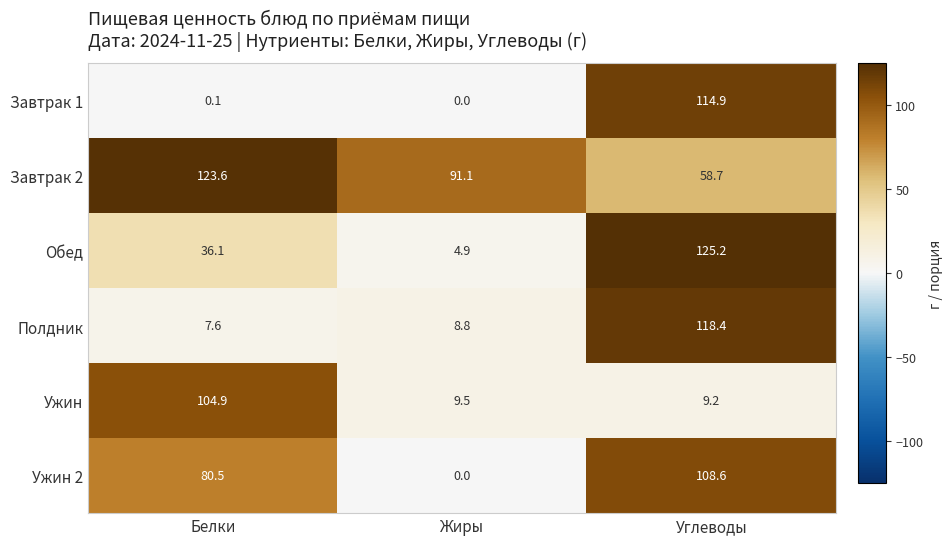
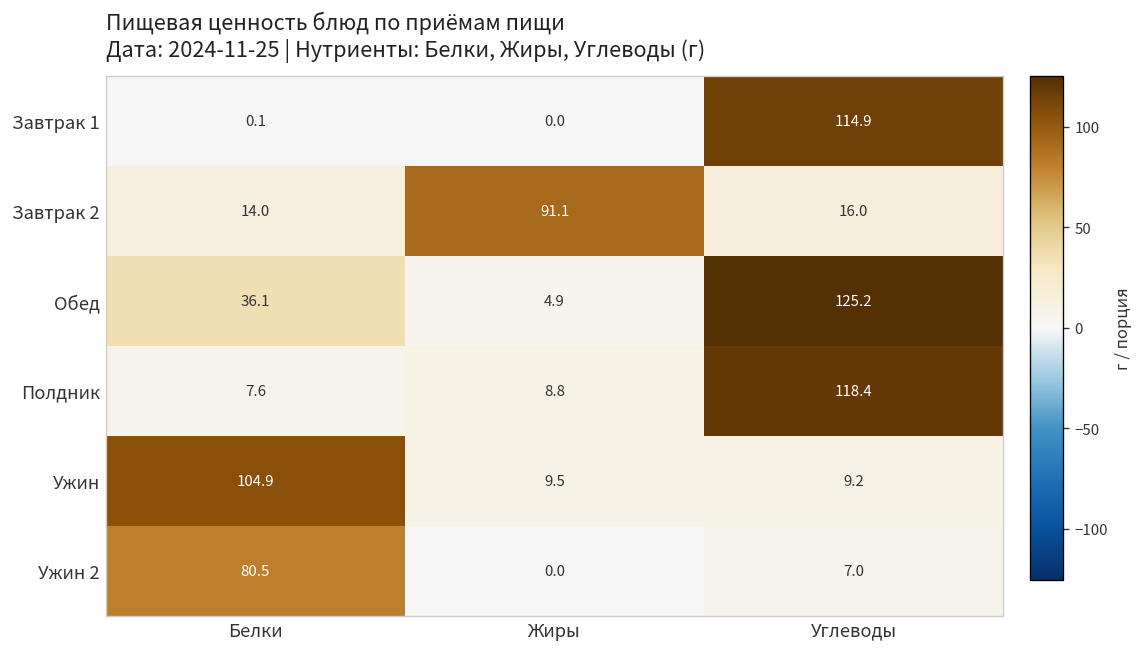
  {
    "Завтрак 1": {
      "Белки": 0.1,
      "Жиры": 0.0,
      "Углеводы": 114.9
    },
    "Завтрак 2": {
-     "Белки": 123.6,
+     "Белки": 14.0,
      "Жиры": 91.1,
-     "Углеводы": 58.7
+     "Углеводы": 16.0
    },
    "Обед": {
      "Белки": 36.1,
      "Жиры": 4.9,
      "Углеводы": 125.2
    },
    "Полдник": {
      "Белки": 7.6,
      "Жиры": 8.8,
      "Углеводы": 118.4
    },
    "Ужин": {
      "Белки": 104.9,
      "Жиры": 9.5,
      "Углеводы": 9.2
    },
    "Ужин 2": {
      "Белки": 80.5,
      "Жиры": 0.0,
-     "Углеводы": 108.6
+     "Углеводы": 7.0
    }
  }
